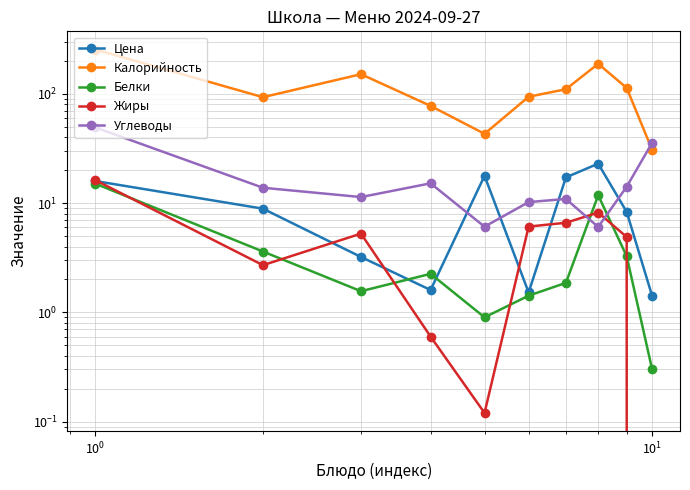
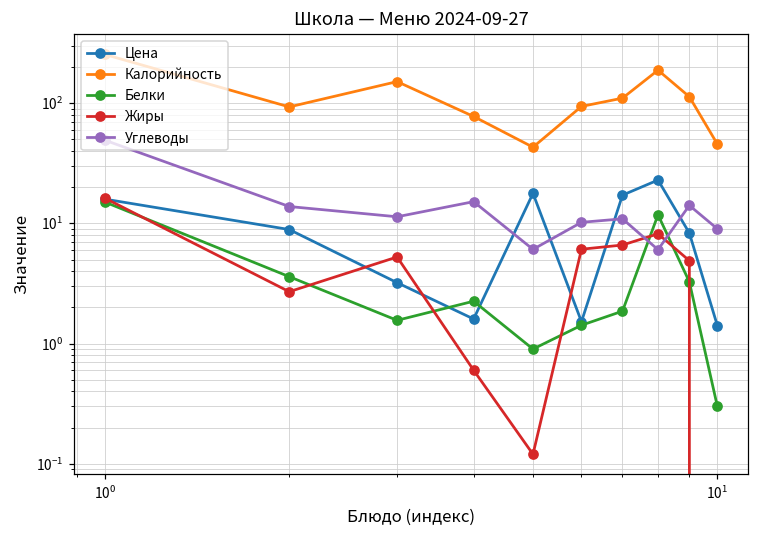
  {
    "Цена": {
      "10^1": 1.4
    },
    "Калорийность": {
-     "10^1": 31
+     "10^1": 46
    },
    "Белки": {
      "10^0": 15,
      "10^1": 0.30
    },
    "Углеводы": {
-     "10^1": 36
+     "10^1": 9
    }
  }
